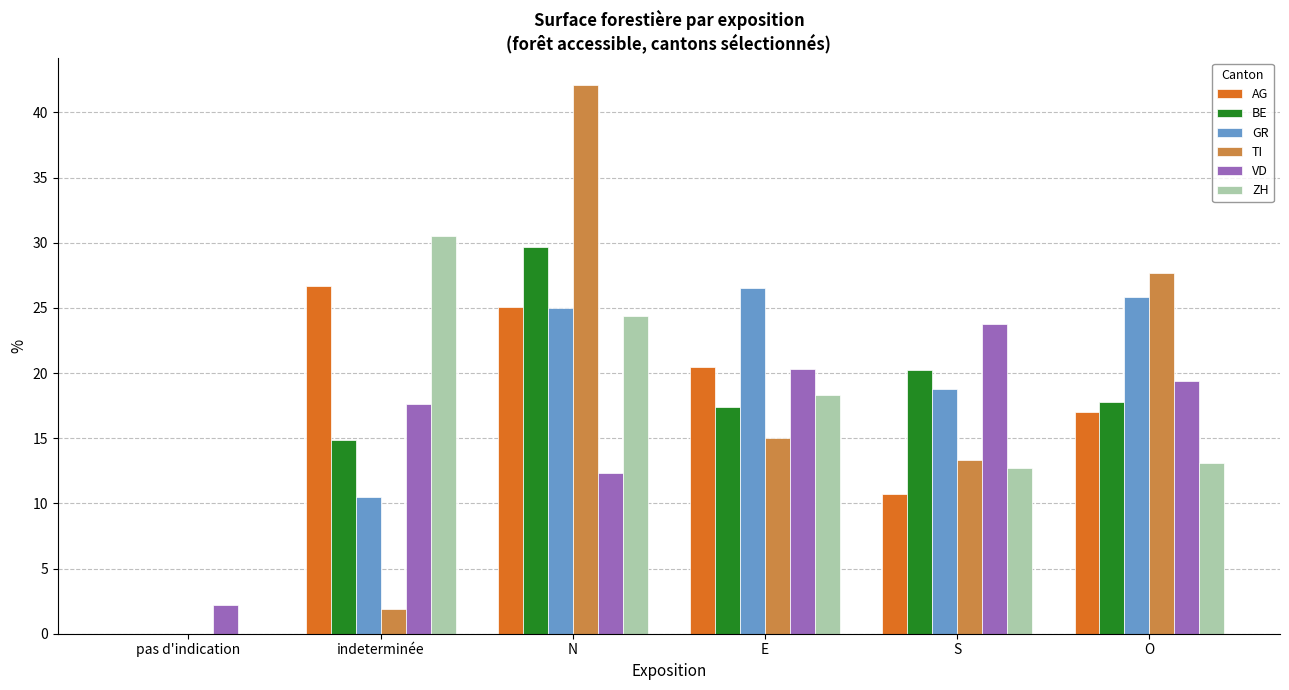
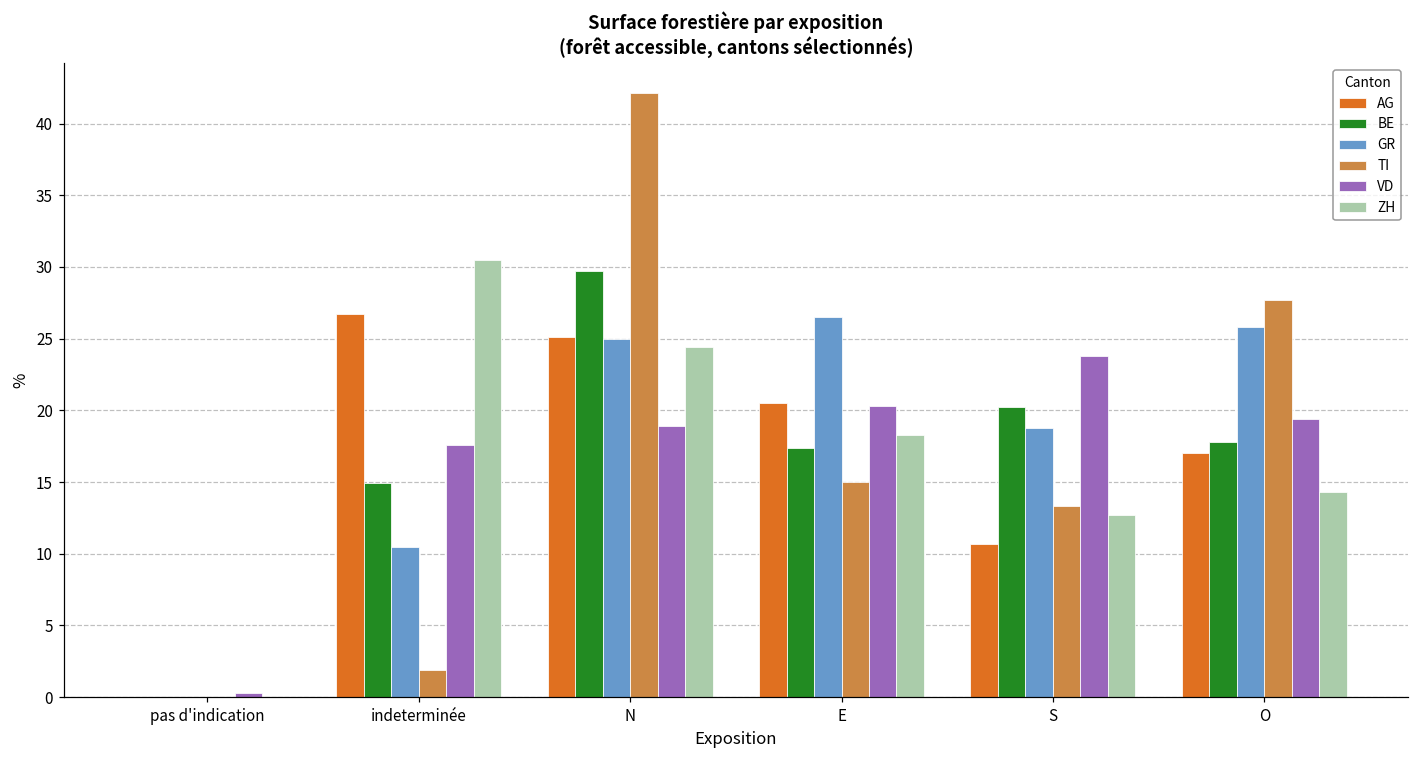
  {
    "BE": {
      "pas d'indication": 0.0,
      "indeterminée": 14.9,
      "N": 29.7,
      "E": 17.4,
      "S": 20.2,
      "O": 17.8
    },
    "GR": {
      "pas d'indication": 0.0,
      "indeterminée": 10.5,
      "N": 25.0,
      "E": 26.5,
      "S": 18.8,
      "O": 25.8
    },
    "VD": {
-     "pas d'indication": 2.2,
+     "pas d'indication": 0.3,
      "indeterminée": 17.6,
-     "N": 12.3,
+     "N": 18.9,
      "E": 20.3,
      "S": 23.8,
      "O": 19.4
    },
    "ZH": {
      "pas d'indication": 0.0,
      "indeterminée": 30.5,
      "N": 24.4,
      "E": 18.3,
      "S": 12.7,
-     "O": 13.1
+     "O": 14.3
    }
  }
